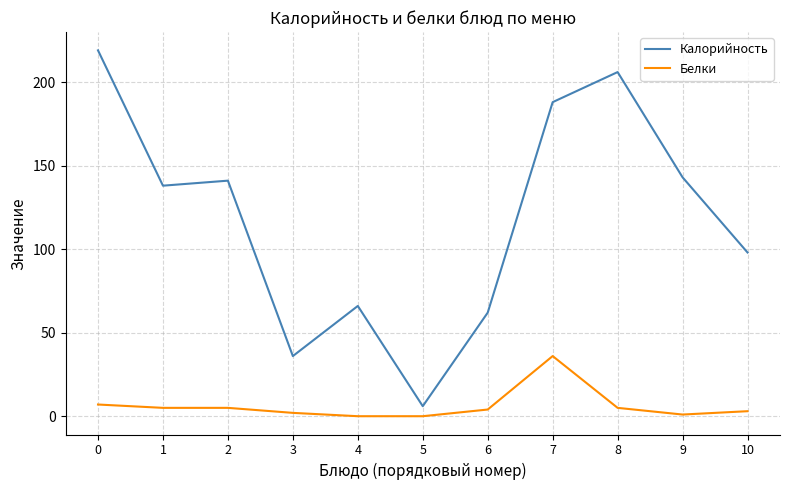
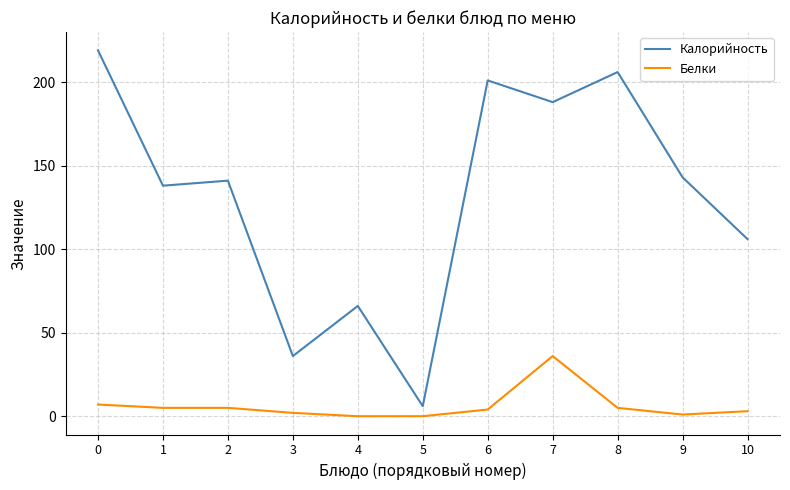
  {
    "Калорийность": {
      "0": 219,
      "1": 138,
      "2": 141,
      "3": 36,
      "4": 66,
      "5": 6,
-     "6": 62,
+     "6": 201,
      "7": 188,
      "8": 206,
      "9": 143,
-     "10": 98
+     "10": 106
    },
    "Белки": {
      "0": 7,
      "1": 5,
      "2": 5,
      "3": 2,
      "4": 0,
      "5": 0,
      "6": 4,
      "7": 36,
      "8": 5,
      "9": 1,
      "10": 3
    }
  }
